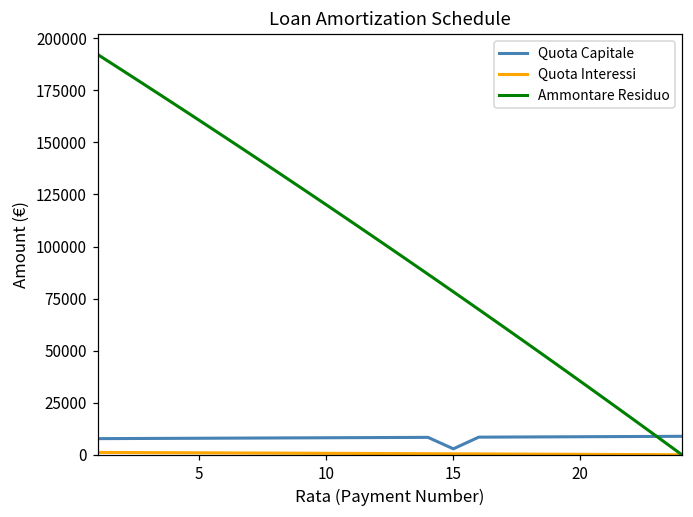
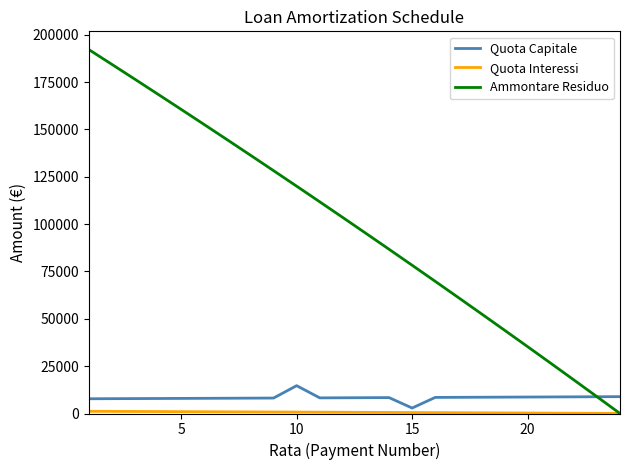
  {
    "Quota Capitale": {
      "5": 8000,
-     "10": 8000,
+     "10": 15000,
      "15": 3000,
      "20": 9000
    },
    "Quota Interessi": {
      "5": 1000,
      "10": 1000,
      "15": 1000,
      "20": 0
    },
    "Ammontare Residuo": {
      "5": 161000,
      "10": 120000,
      "15": 78000,
      "20": 35000
    }
  }
